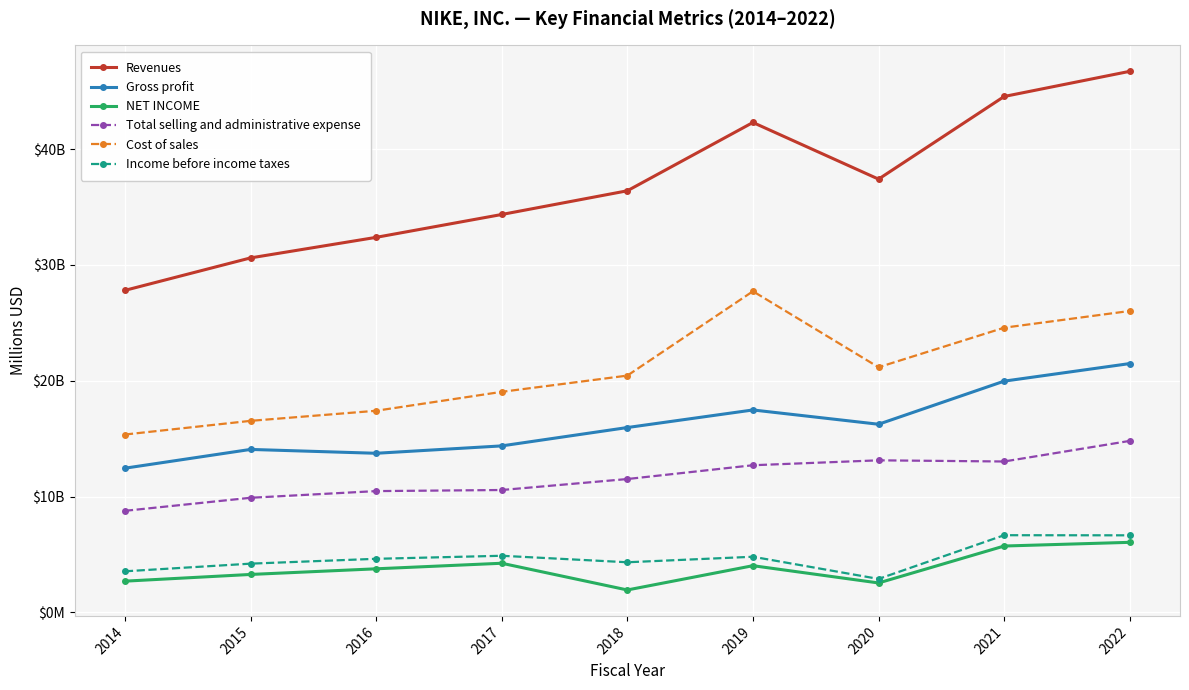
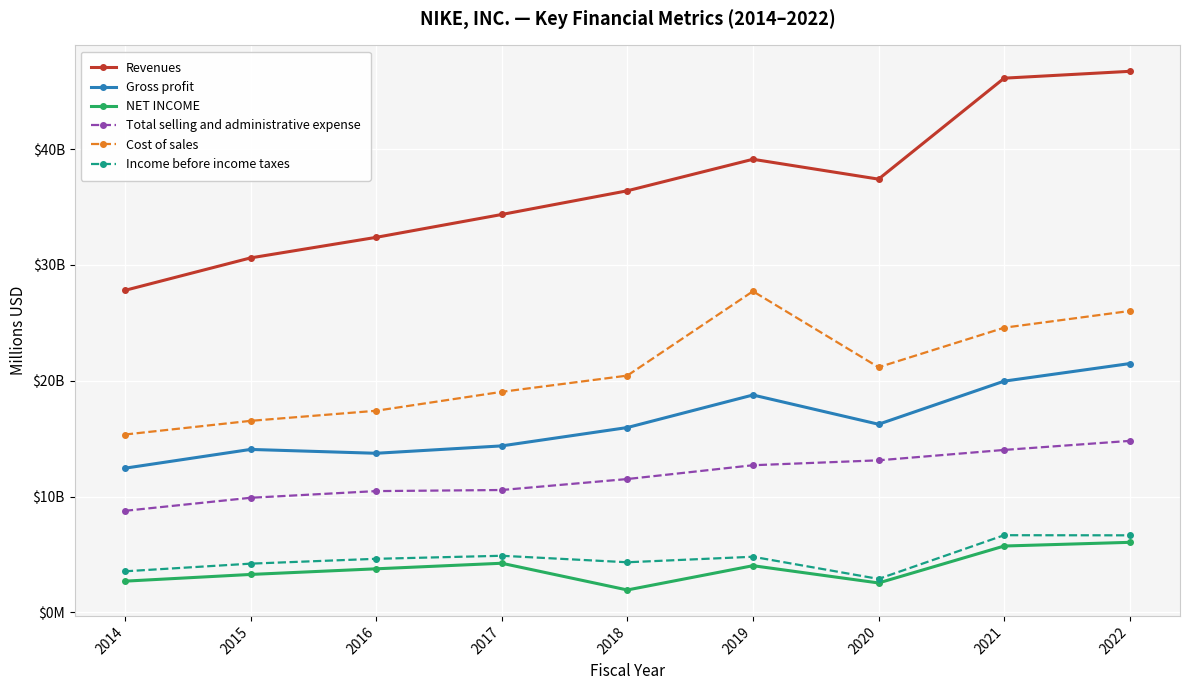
  {
    "Revenues": {
      "2014": "$27800000000",
      "2015": "$30600000000",
      "2016": "$32400000000",
      "2017": "$34400000000",
      "2018": "$36400000000",
-     "2019": "$42300000000",
+     "2019": "$39100000000",
      "2020": "$37400000000",
-     "2021": "$44500000000",
+     "2021": "$46100000000",
      "2022": "$46700000000"
    },
    "Gross profit": {
      "2014": "$12400000000",
      "2015": "$14100000000",
      "2016": "$13700000000",
      "2017": "$14400000000",
      "2018": "$16000000000",
-     "2019": "$17500000000",
+     "2019": "$18800000000",
      "2020": "$16200000000",
      "2021": "$20000000000",
      "2022": "$21500000000"
    },
    "Total selling and administrative expense": {
      "2014": "$8800000000",
      "2015": "$9900000000",
      "2016": "$10500000000",
      "2017": "$10600000000",
      "2018": "$11500000000",
      "2019": "$12700000000",
      "2020": "$13100000000",
-     "2021": "$13000000000",
+     "2021": "$14000000000",
      "2022": "$14800000000"
    },
    "Cost of sales": {
      "2014": "$15400000000",
      "2015": "$16500000000",
      "2016": "$17400000000",
      "2017": "$19000000000",
      "2018": "$20400000000",
      "2019": "$27700000000",
      "2020": "$21200000000",
      "2021": "$24600000000",
      "2022": "$26000000000"
    }
  }
